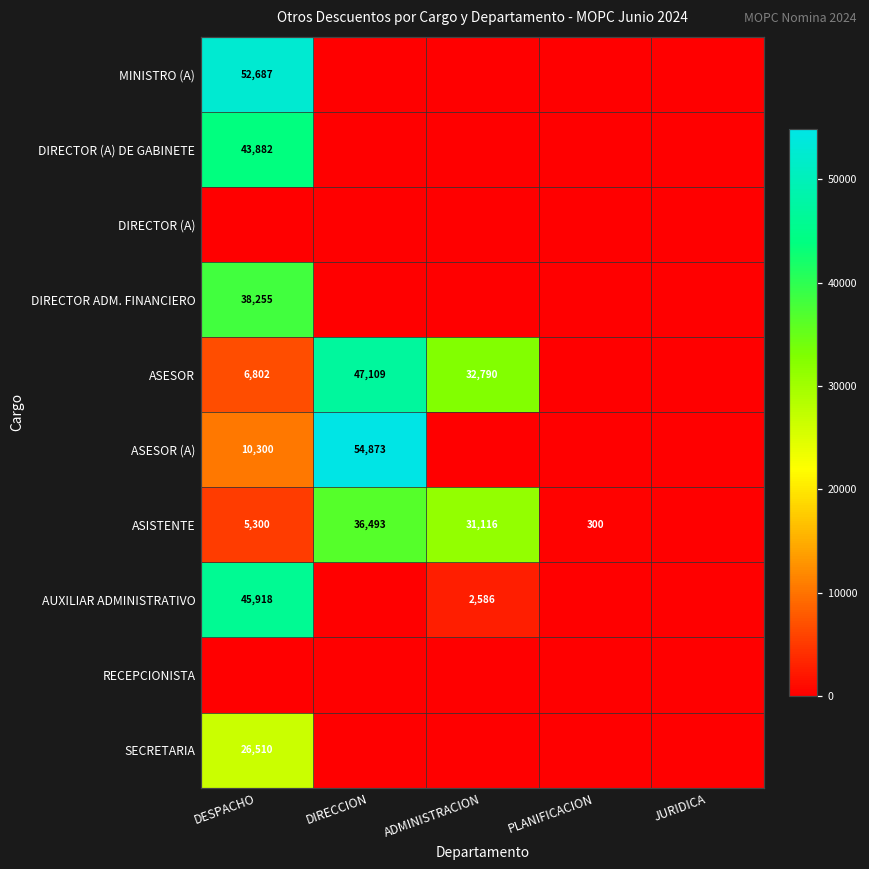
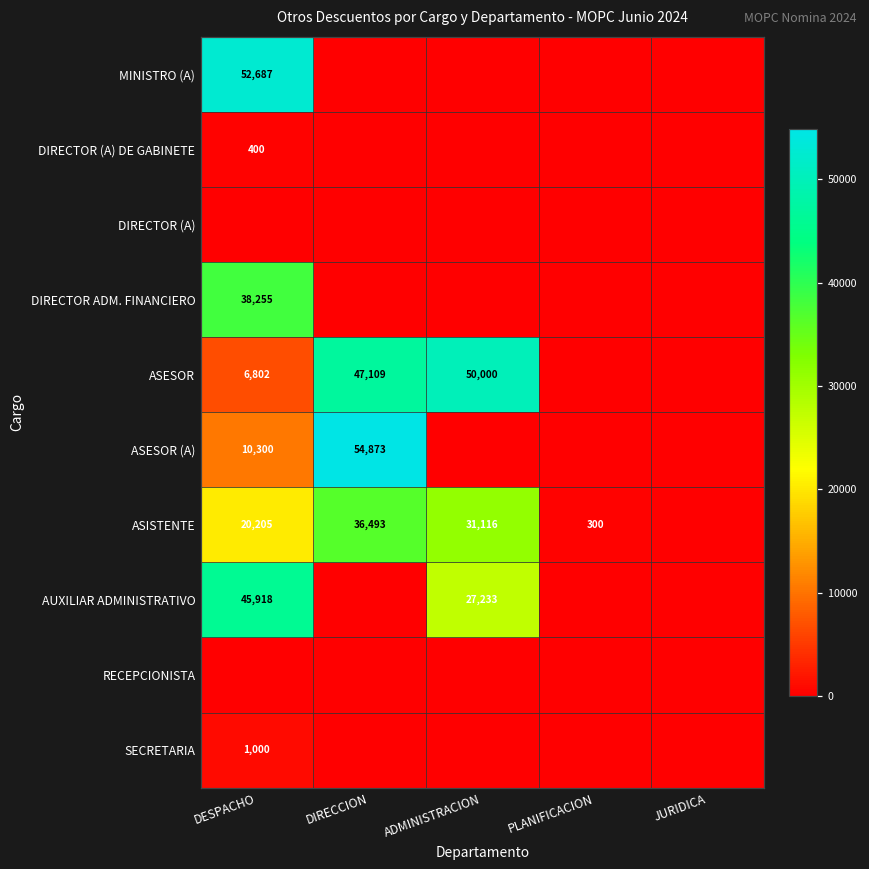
  {
    "MINISTRO (A)": {
      "DESPACHO": "52,687"
    },
    "DIRECTOR (A) DE GABINETE": {
-     "DESPACHO": "43,882"
+     "DESPACHO": "400"
    },
    "DIRECTOR ADM. FINANCIERO": {
      "DESPACHO": "38,255"
    },
    "ASESOR": {
      "DESPACHO": "6,802",
      "DIRECCION": "47,109",
-     "ADMINISTRACION": "32,790"
+     "ADMINISTRACION": "50,000"
    },
    "ASESOR (A)": {
      "DESPACHO": "10,300",
      "DIRECCION": "54,873"
    },
    "ASISTENTE": {
-     "DESPACHO": "5,300",
+     "DESPACHO": "20,205",
      "DIRECCION": "36,493",
      "ADMINISTRACION": "31,116",
      "PLANIFICACION": "300"
    },
    "AUXILIAR ADMINISTRATIVO": {
      "DESPACHO": "45,918",
-     "ADMINISTRACION": "2,586"
+     "ADMINISTRACION": "27,233"
    },
    "SECRETARIA": {
-     "DESPACHO": "26,510"
+     "DESPACHO": "1,000"
    }
  }
